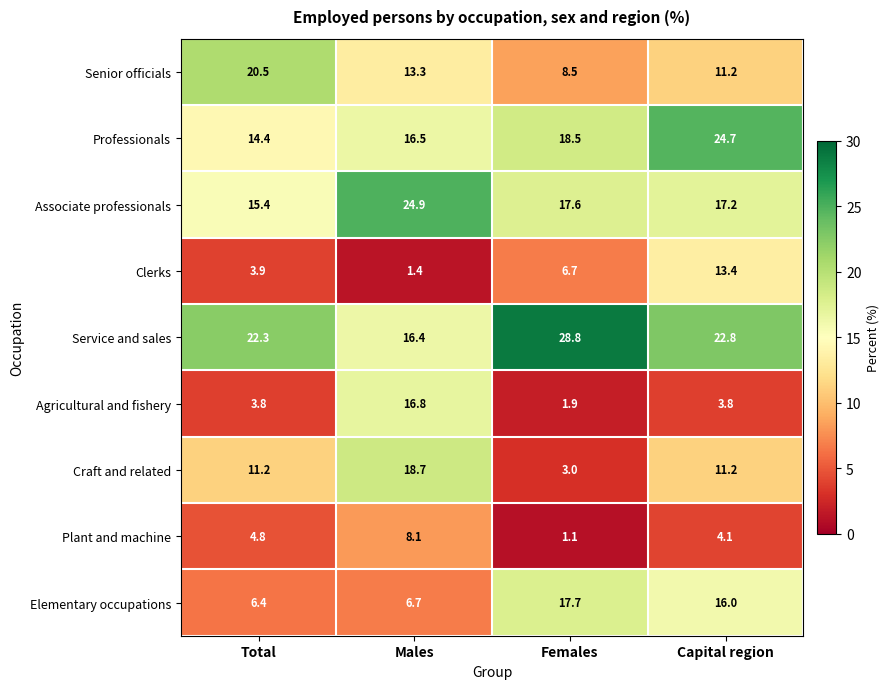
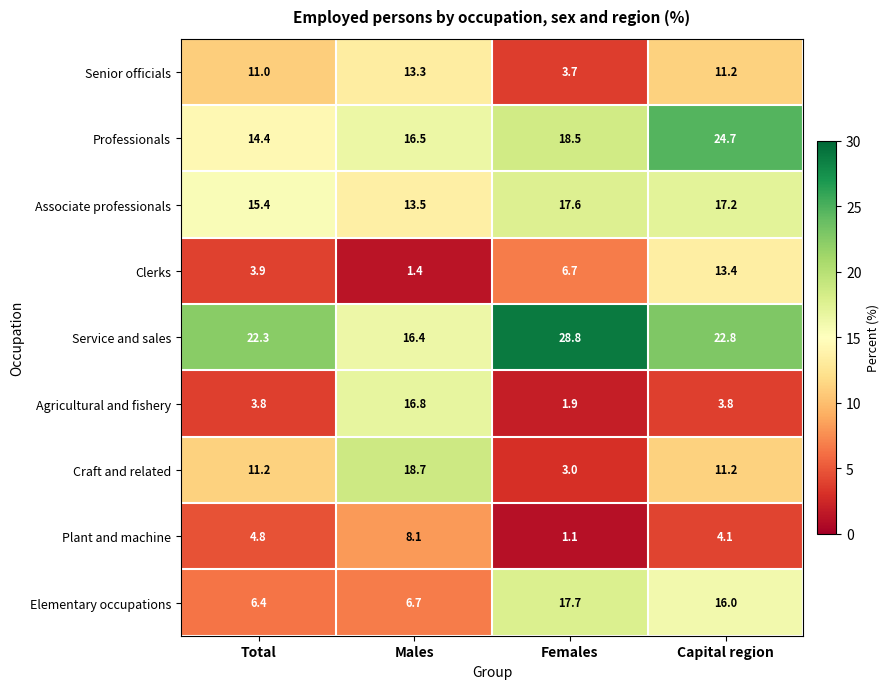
  {
    "Senior officials": {
-     "Total": 20.5,
+     "Total": 11.0,
      "Males": 13.3,
-     "Females": 8.5,
+     "Females": 3.7,
      "Capital region": 11.2
    },
    "Professionals": {
      "Total": 14.4,
      "Males": 16.5,
      "Females": 18.5,
      "Capital region": 24.7
    },
    "Associate professionals": {
      "Total": 15.4,
-     "Males": 24.9,
+     "Males": 13.5,
      "Females": 17.6,
      "Capital region": 17.2
    },
    "Clerks": {
      "Total": 3.9,
      "Males": 1.4,
      "Females": 6.7,
      "Capital region": 13.4
    },
    "Service and sales": {
      "Total": 22.3,
      "Males": 16.4,
      "Females": 28.8,
      "Capital region": 22.8
    },
    "Agricultural and fishery": {
      "Total": 3.8,
      "Males": 16.8,
      "Females": 1.9,
      "Capital region": 3.8
    },
    "Craft and related": {
      "Total": 11.2,
      "Males": 18.7,
      "Females": 3.0,
      "Capital region": 11.2
    },
    "Plant and machine": {
      "Total": 4.8,
      "Males": 8.1,
      "Females": 1.1,
      "Capital region": 4.1
    },
    "Elementary occupations": {
      "Total": 6.4,
      "Males": 6.7,
      "Females": 17.7,
      "Capital region": 16.0
    }
  }
